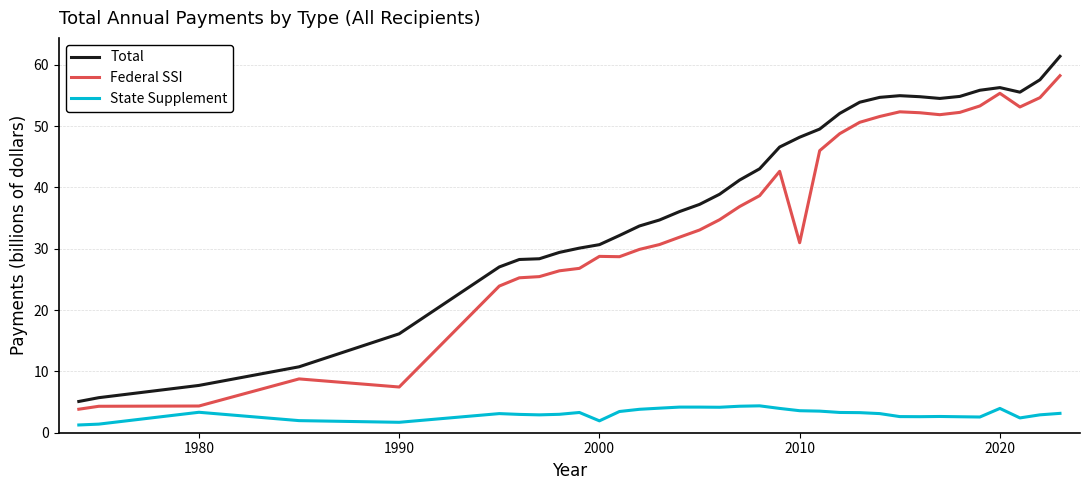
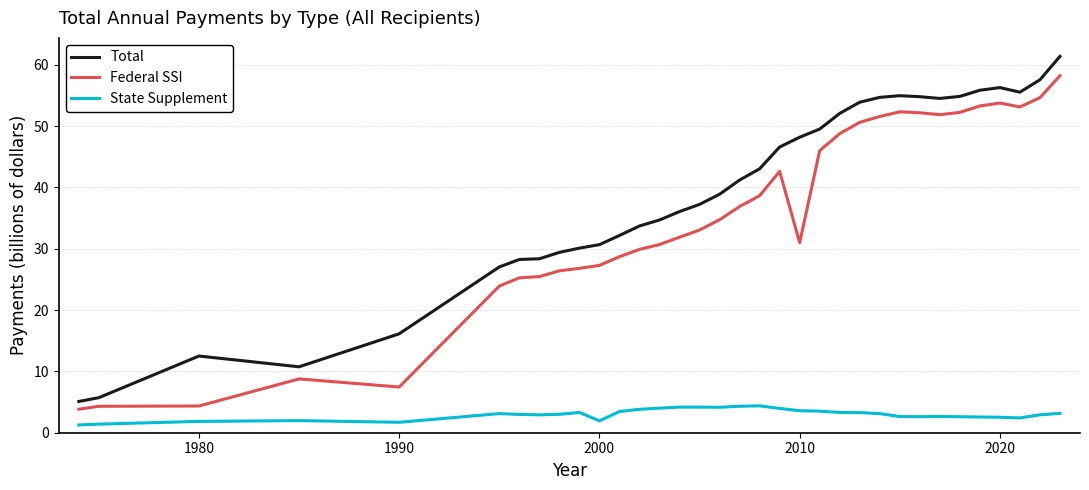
  {
    "Total": {
-     "1980": 8,
+     "1980": 13,
      "1990": 16,
      "2000": 31,
      "2010": 48,
      "2020": 56
    },
    "Federal SSI": {
      "1980": 4,
      "1990": 7,
-     "2000": 29,
+     "2000": 27,
      "2010": 31,
-     "2020": 55
+     "2020": 54
    },
    "State Supplement": {
-     "1980": 3,
+     "1980": 2,
      "1990": 2,
      "2000": 2,
      "2010": 4,
-     "2020": 4
+     "2020": 3
    }
  }
